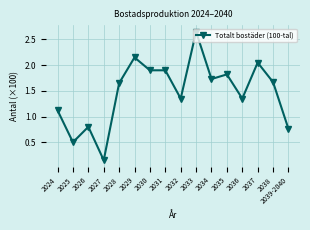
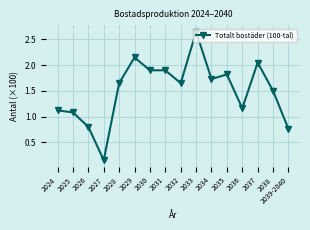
  {
    "2024": 1.1,
-   "2025": 0.5,
+   "2025": 1.1,
    "2026": 0.8,
    "2027": 0.2,
    "2028": 1.7,
    "2029": 2.2,
    "2030": 1.9,
    "2031": 1.9,
-   "2032": 1.4,
+   "2032": 1.7,
    "2034": 1.7,
    "2035": 1.8,
-   "2036": 1.4,
+   "2036": 1.2,
    "2037": 2.1,
-   "2038": 1.7,
+   "2038": 1.5,
    "2039-2040": 0.8
  }
